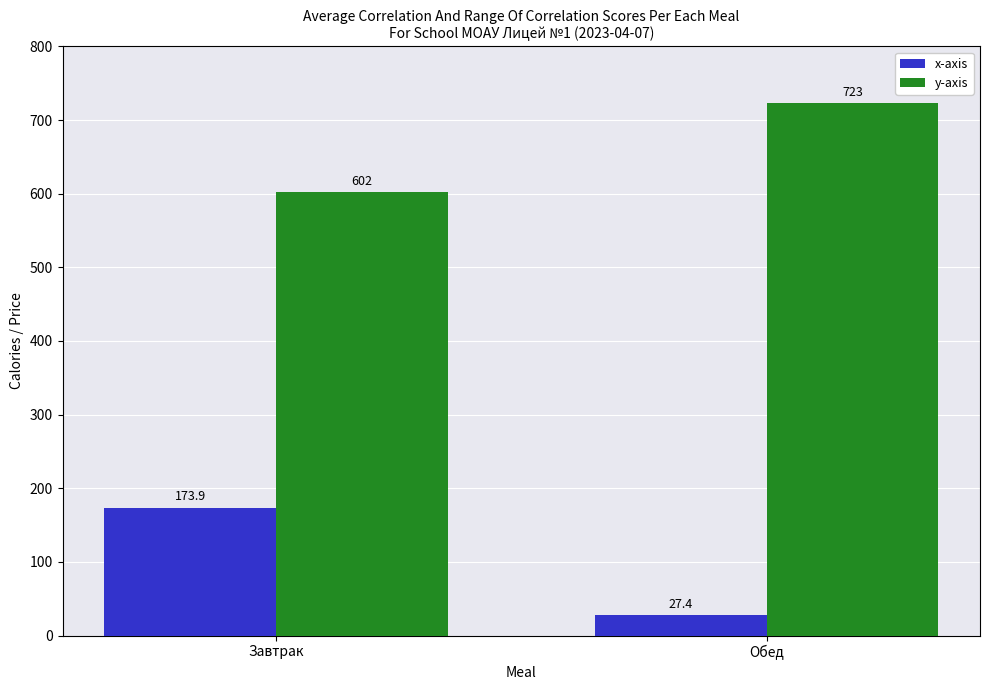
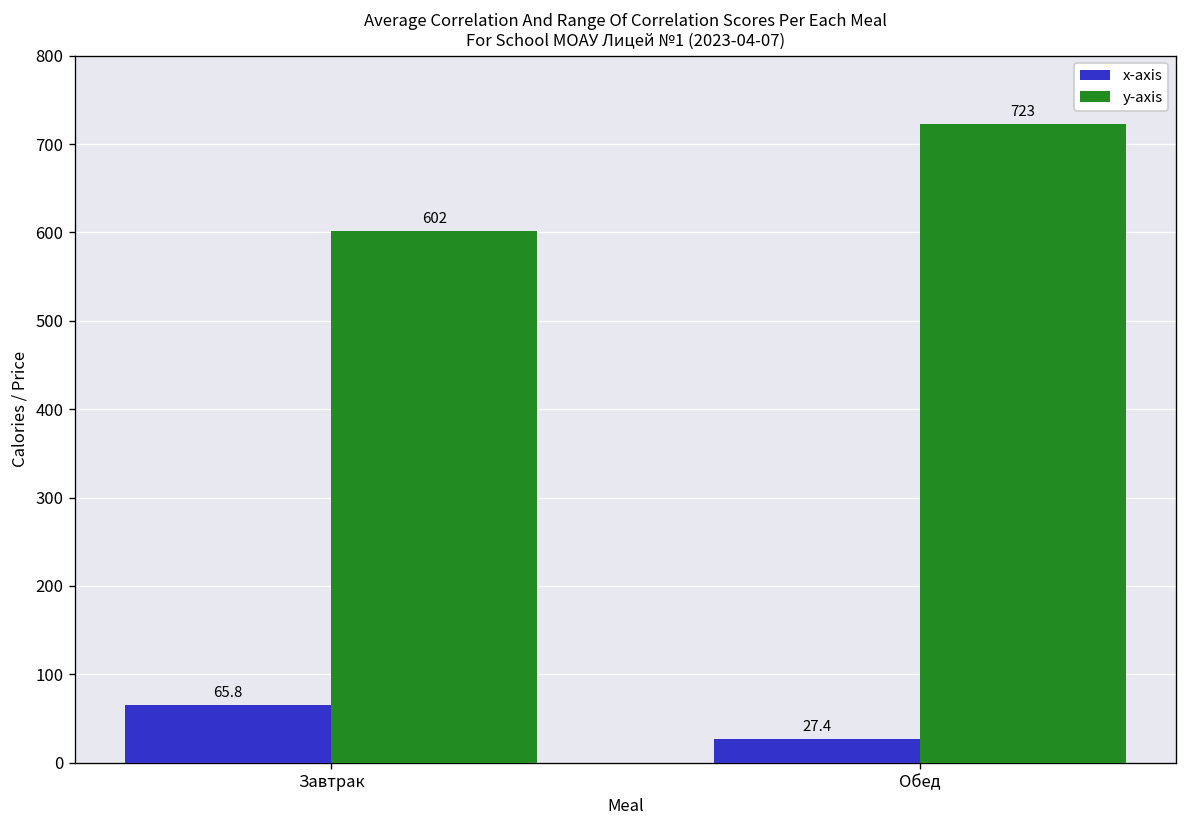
  {
    "x-axis": {
-     "Завтрак": 173.9,
+     "Завтрак": 65.8,
      "Обед": 27.4
    },
    "y-axis": {
      "Завтрак": 602,
      "Обед": 723
    }
  }
